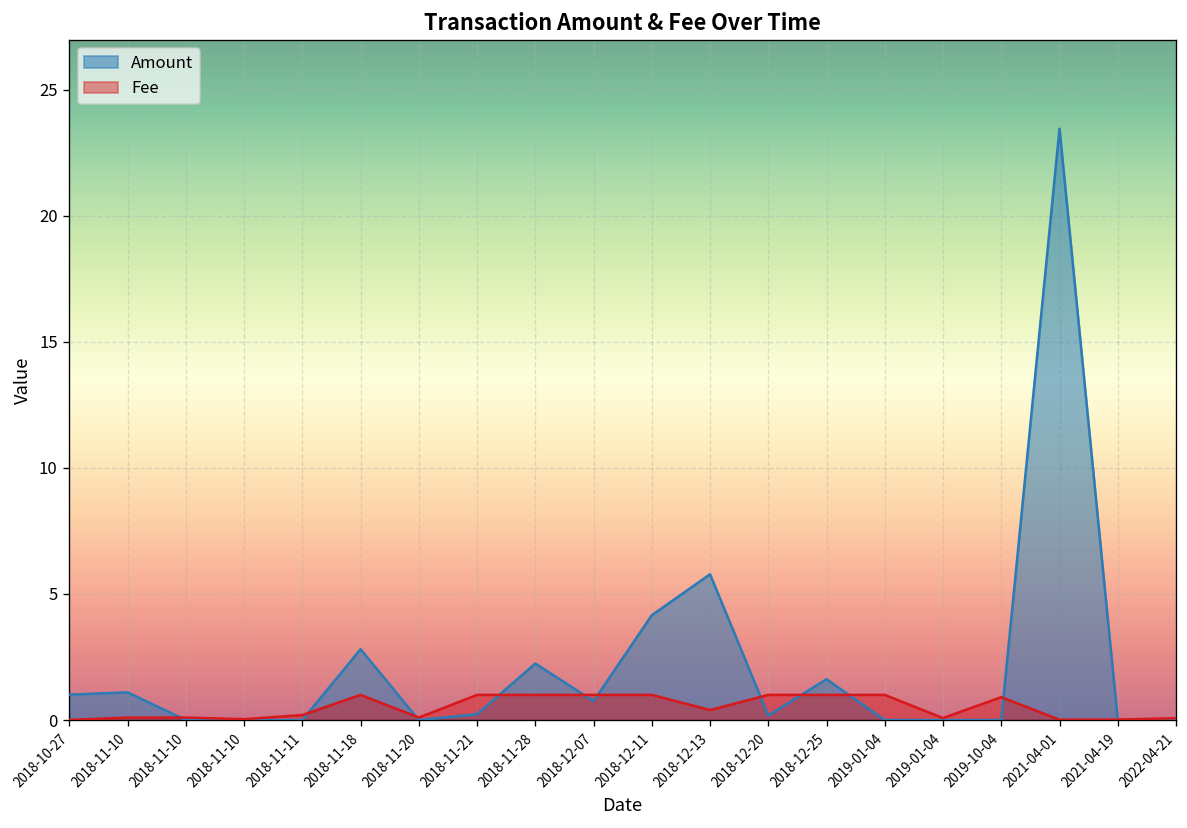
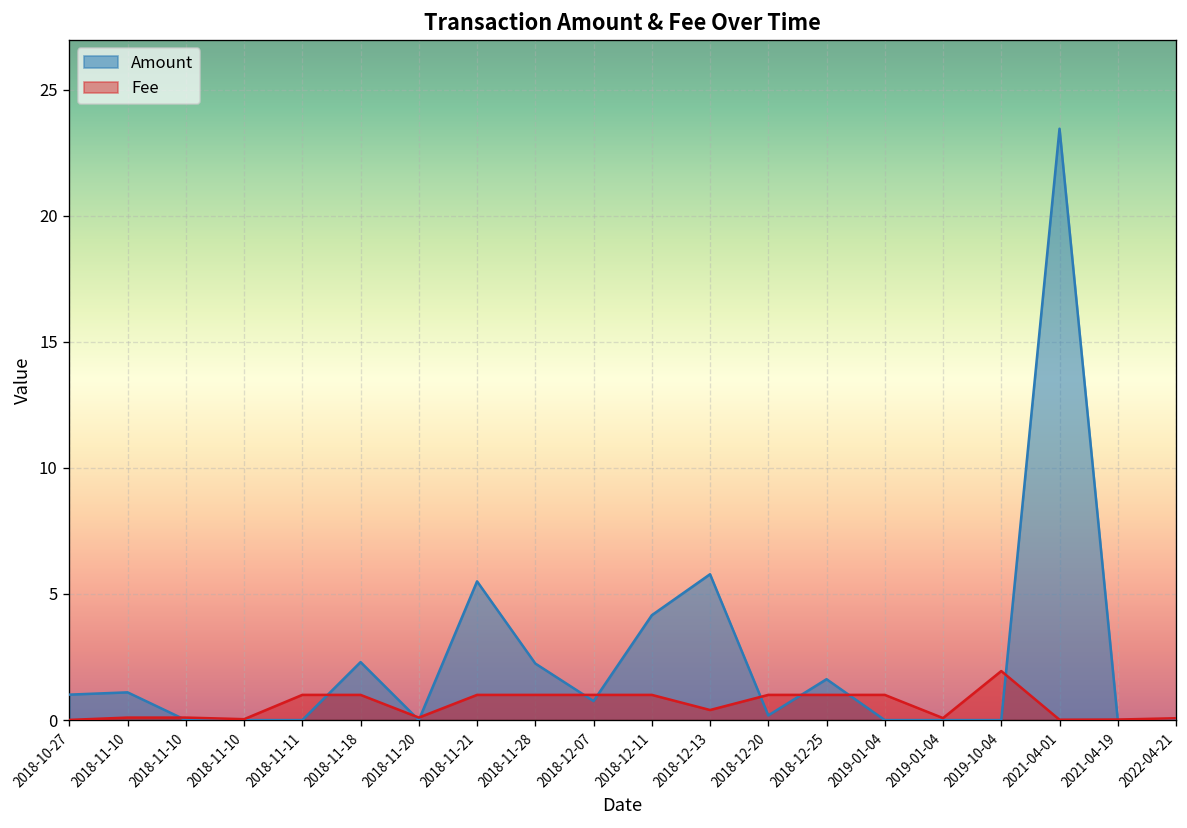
  {
    "Amount": {
      "2018-10-27": 1.0,
      "2018-11-11": 0.0,
-     "2018-11-18": 2.8,
-     "2018-11-21": 0.2,
+     "2018-11-18": 2.3,
+     "2018-11-21": 5.5,
      "2018-11-28": 2.2,
      "2018-12-07": 0.8,
      "2018-12-11": 4.2,
      "2018-12-13": 5.8,
      "2018-12-20": 0.2,
      "2018-12-25": 1.6,
      "2019-10-04": 0.0,
      "2021-04-01": 23.4
    },
    "Fee": {
      "2018-10-27": 0.0,
-     "2018-11-11": 0.2,
+     "2018-11-11": 1.0,
      "2018-11-18": 1.0,
      "2018-11-21": 1.0,
      "2018-11-28": 1.0,
      "2018-12-07": 1.0,
      "2018-12-11": 1.0,
      "2018-12-13": 0.4,
      "2018-12-20": 1.0,
      "2018-12-25": 1.0,
-     "2019-10-04": 0.9,
+     "2019-10-04": 1.9,
      "2021-04-01": 0.0
    }
  }
